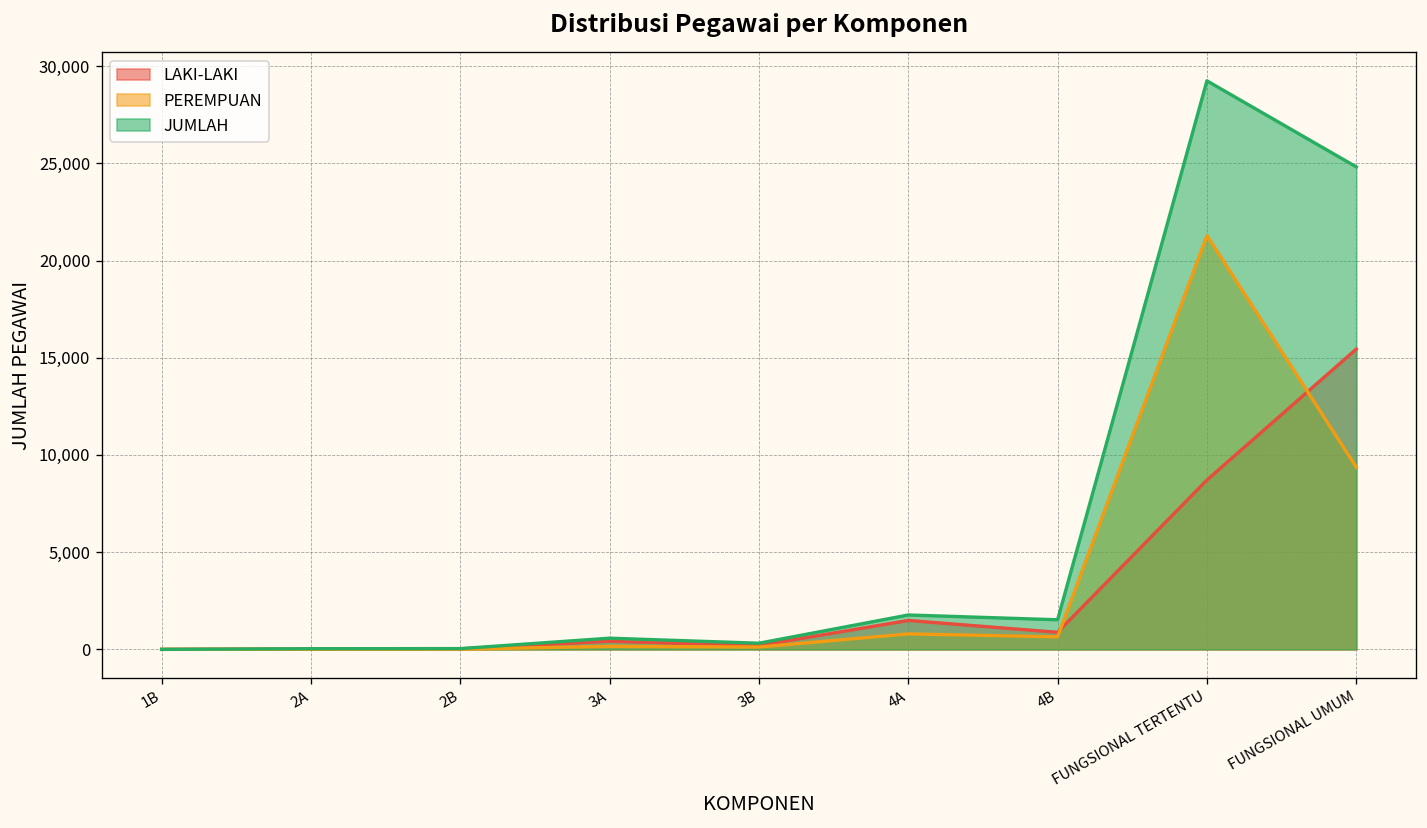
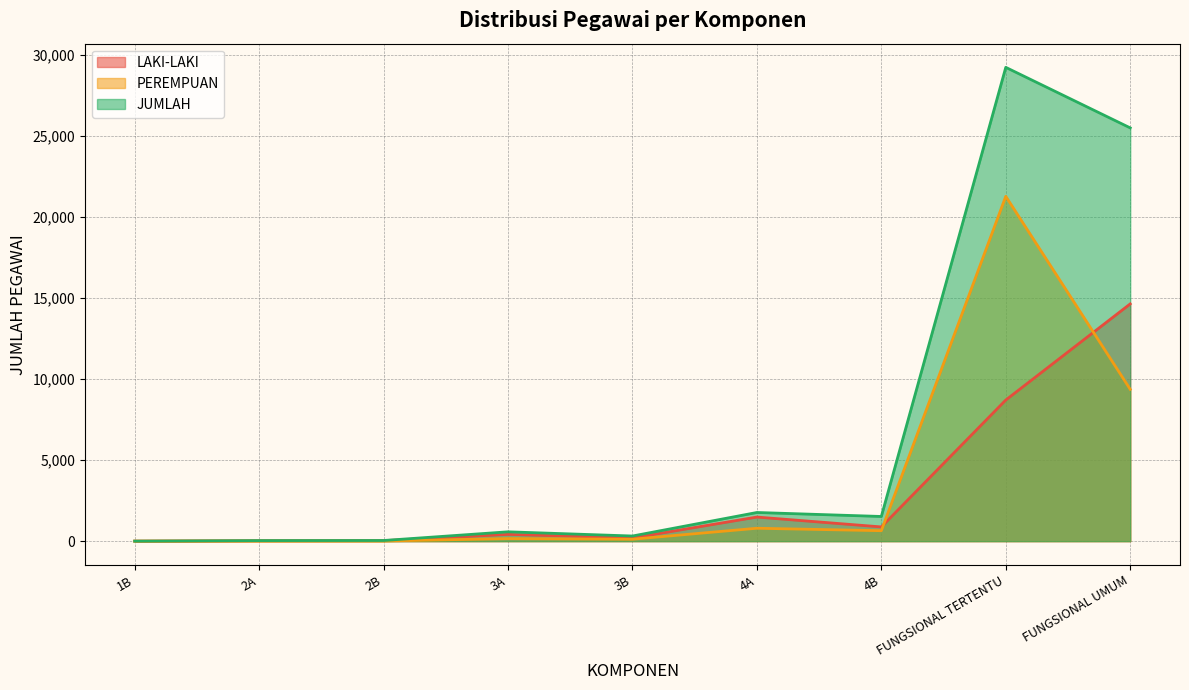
  {
    "LAKI-LAKI": {
      "3A": "400",
      "4A": "1,500",
      "4B": "900",
      "FUNGSIONAL TERTENTU": "8,700",
-     "FUNGSIONAL UMUM": "15,400"
+     "FUNGSIONAL UMUM": "14,600"
    },
    "PEREMPUAN": {
      "3A": "200",
      "4A": "800",
      "4B": "600",
      "FUNGSIONAL TERTENTU": "21,300",
      "FUNGSIONAL UMUM": "9,400"
    },
    "JUMLAH": {
      "3A": "600",
      "4A": "1,800",
      "4B": "1,500",
      "FUNGSIONAL TERTENTU": "29,200",
-     "FUNGSIONAL UMUM": "24,800"
+     "FUNGSIONAL UMUM": "25,500"
    }
  }
